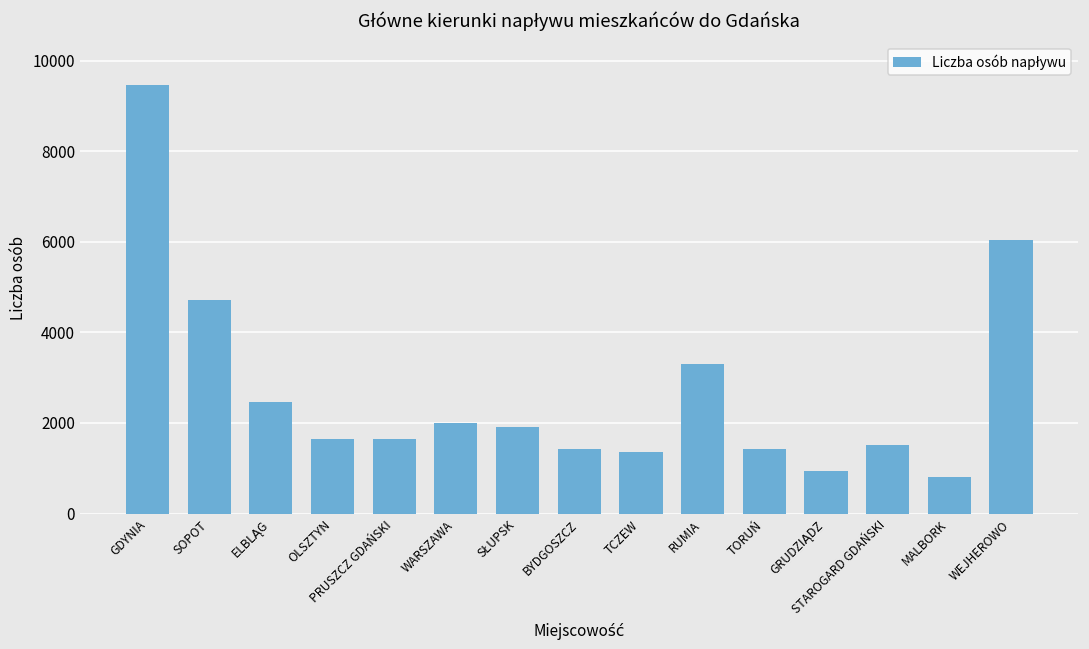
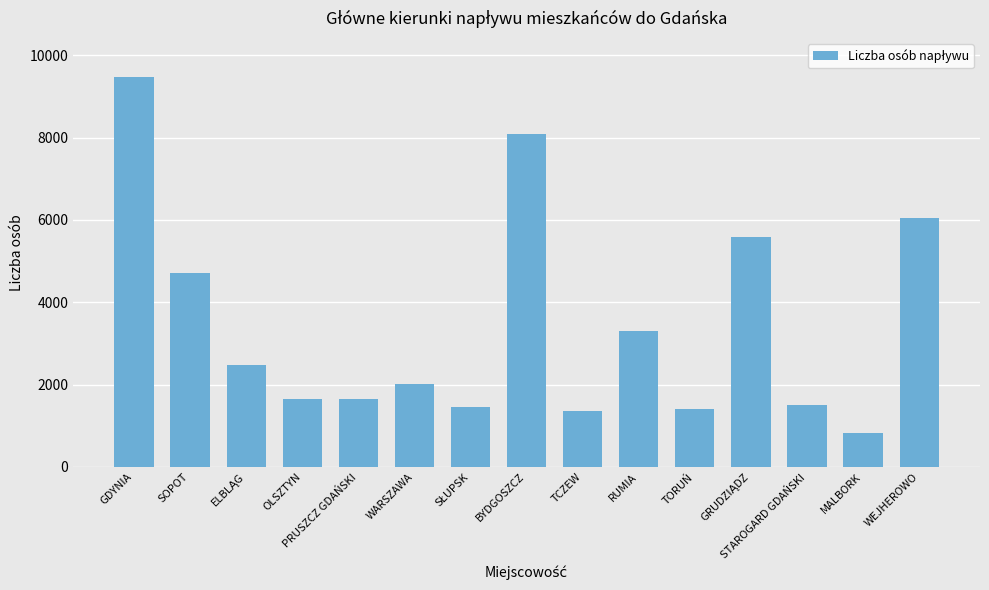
  {
    "GDYNIA": 9500,
    "SOPOT": 4700,
    "ELBLĄG": 2500,
    "OLSZTYN": 1700,
    "PRUSZCZ GDAŃSKI": 1600,
    "WARSZAWA": 2000,
-   "SŁUPSK": 1900,
-   "BYDGOSZCZ": 1400,
+   "SŁUPSK": 1500,
+   "BYDGOSZCZ": 8100,
    "TCZEW": 1400,
    "RUMIA": 3300,
    "TORUŃ": 1400,
-   "GRUDZIĄDZ": 900,
+   "GRUDZIĄDZ": 5600,
    "STAROGARD GDAŃSKI": 1500,
    "MALBORK": 800,
    "WEJHEROWO": 6100
  }
